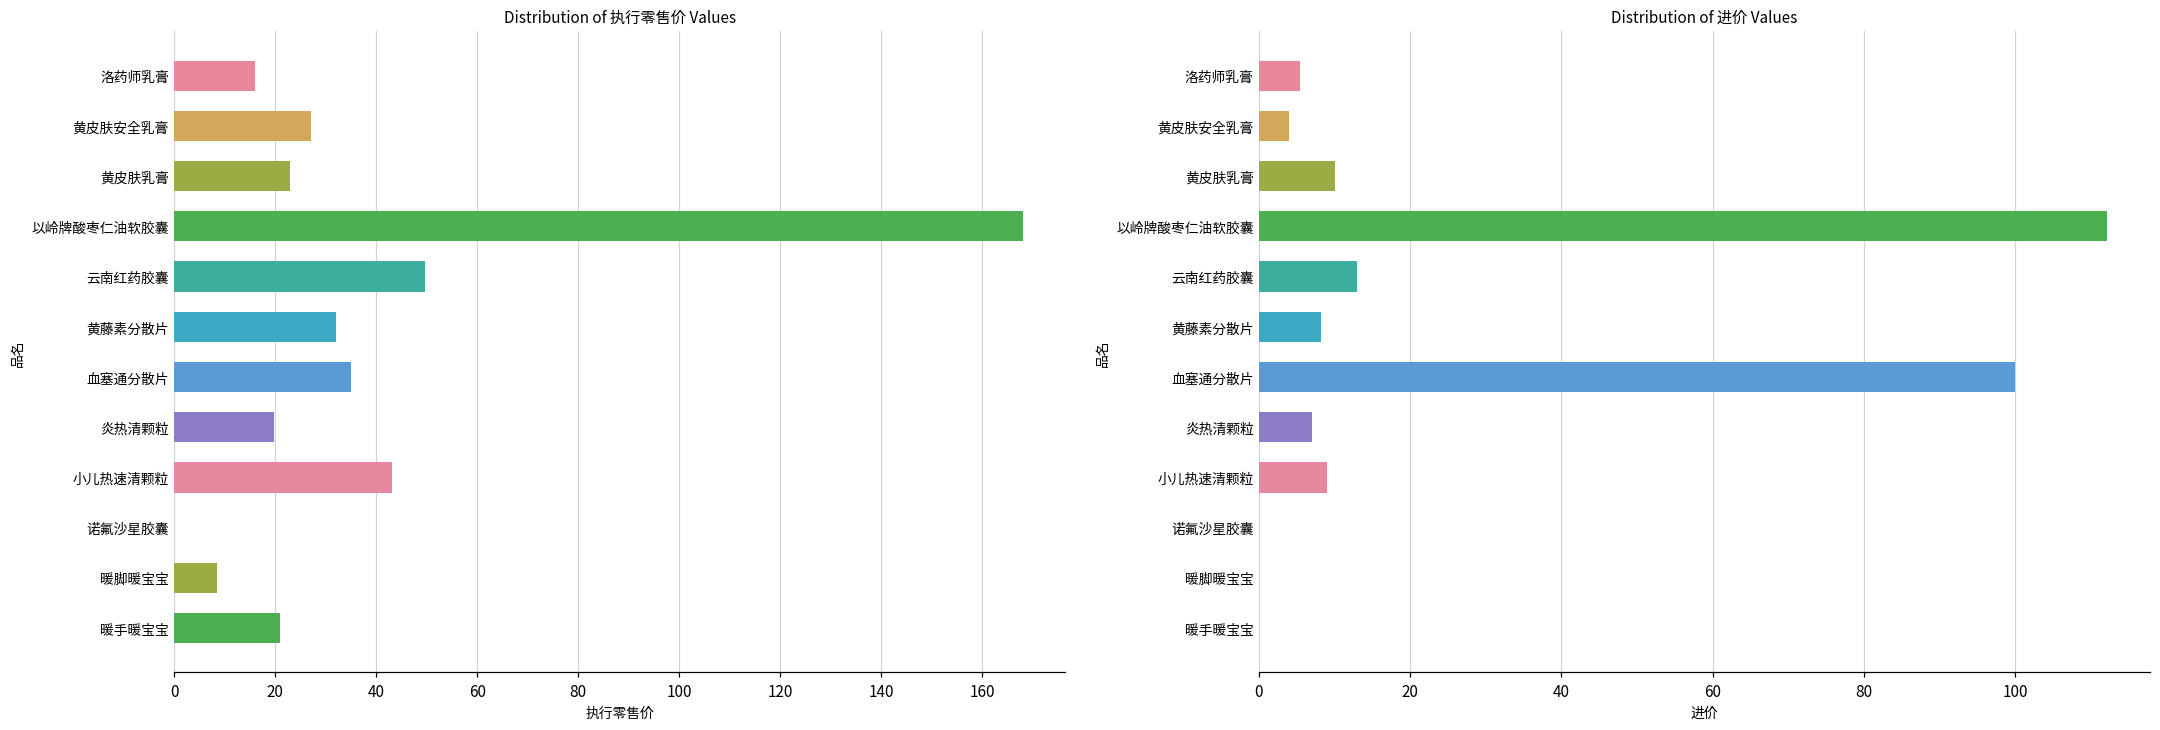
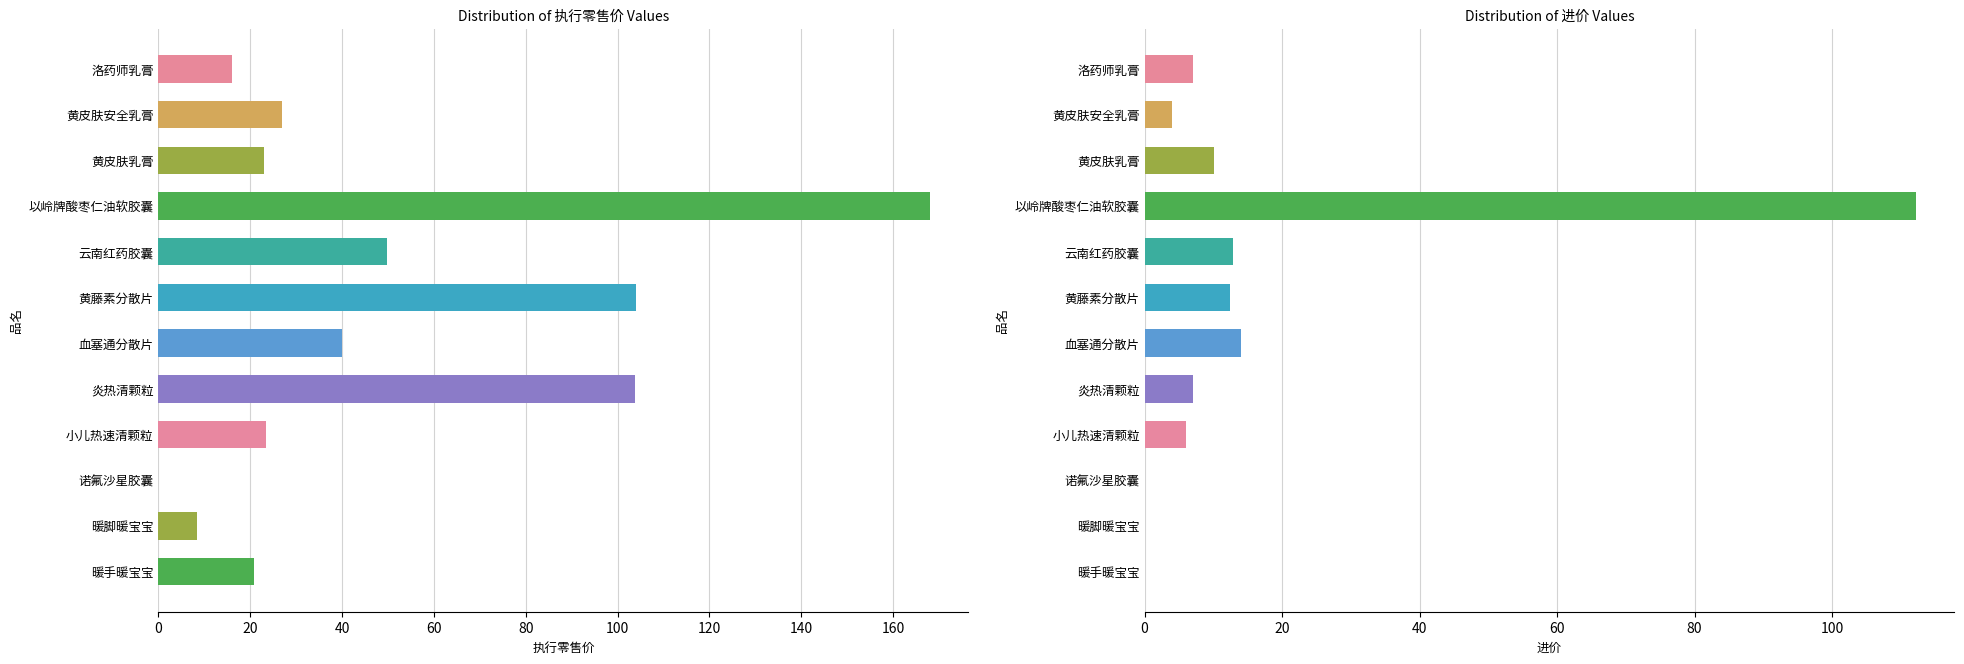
  {
    "Distribution of 执行零售价 Values": {
      "洛药师乳膏": 16,
      "黄皮肤安全乳膏": 27,
      "黄皮肤乳膏": 23,
      "以岭牌酸枣仁油软胶囊": 168,
      "云南红药胶囊": 50,
-     "黄藤素分散片": 32,
-     "血塞通分散片": 35,
-     "炎热清颗粒": 20,
-     "小儿热速清颗粒": 43,
+     "黄藤素分散片": 104,
+     "血塞通分散片": 40,
+     "炎热清颗粒": 104,
+     "小儿热速清颗粒": 24,
      "诺氟沙星胶囊": 0,
      "暖脚暖宝宝": 8,
      "暖手暖宝宝": 21
    },
    "Distribution of 进价 Values": {
-     "洛药师乳膏": 5,
+     "洛药师乳膏": 7,
      "黄皮肤安全乳膏": 4,
      "黄皮肤乳膏": 10,
      "以岭牌酸枣仁油软胶囊": 112,
      "云南红药胶囊": 13,
-     "黄藤素分散片": 8,
-     "血塞通分散片": 100,
+     "黄藤素分散片": 13,
+     "血塞通分散片": 14,
      "炎热清颗粒": 7,
-     "小儿热速清颗粒": 9,
+     "小儿热速清颗粒": 6,
      "诺氟沙星胶囊": 0,
      "暖脚暖宝宝": 0,
      "暖手暖宝宝": 0
    }
  }
